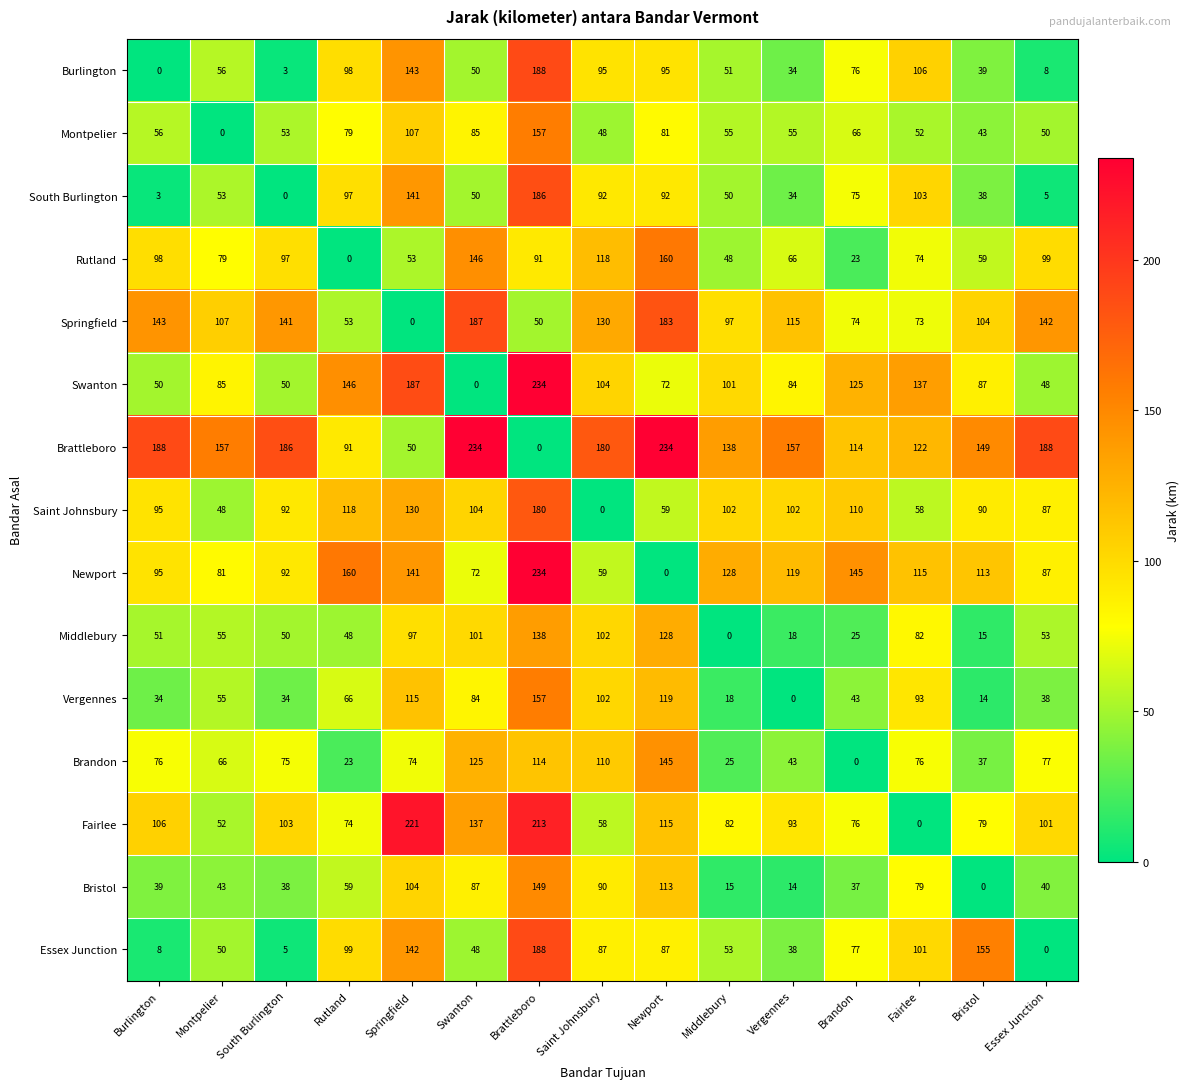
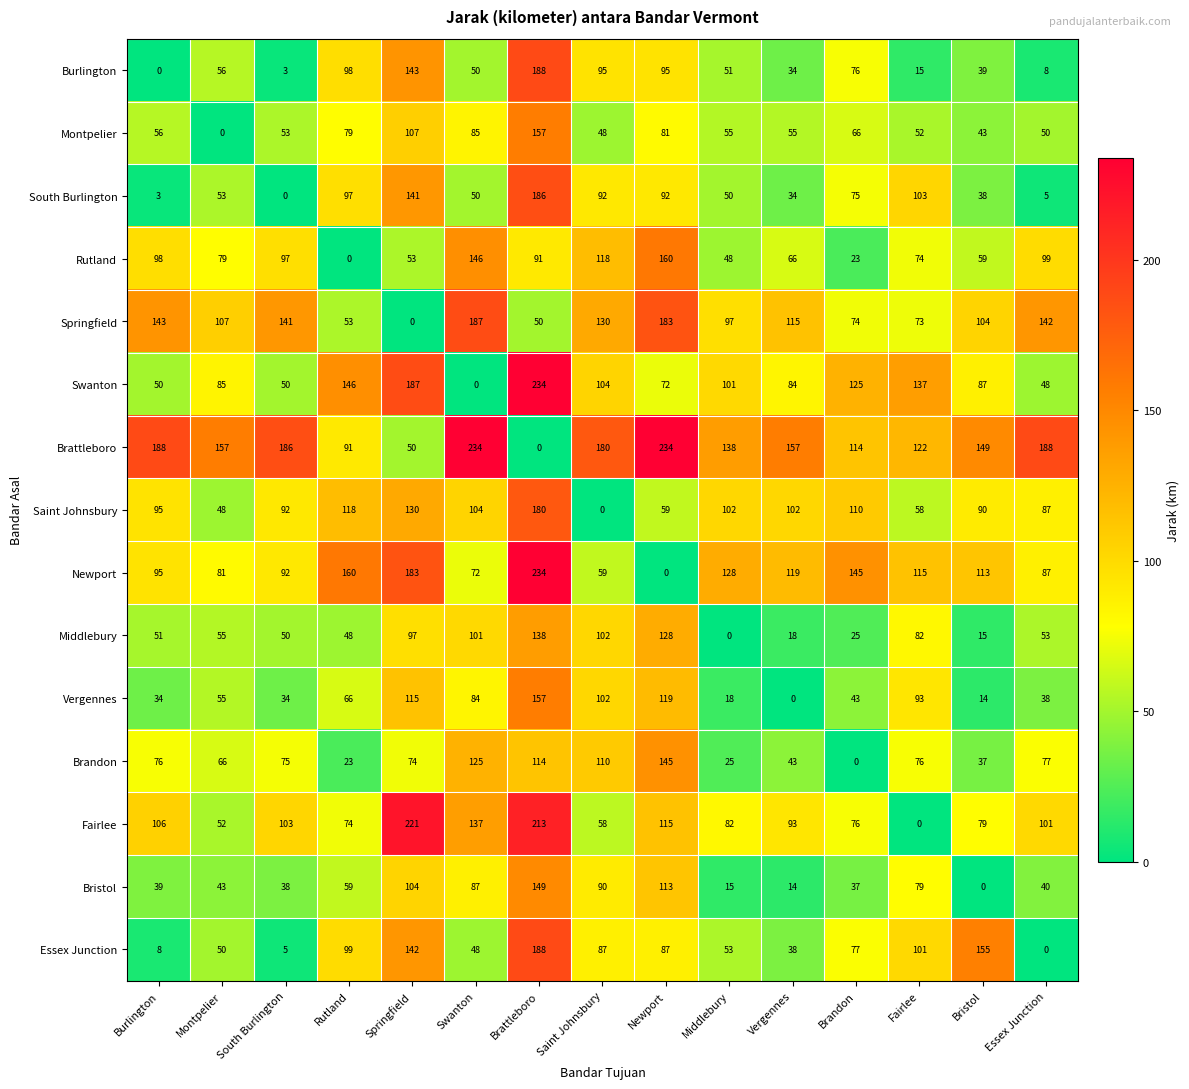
  {
    "Burlington": {
      "Burlington": 0,
      "Montpelier": 56,
      "South Burlington": 3,
      "Rutland": 98,
      "Springfield": 143,
      "Swanton": 50,
      "Brattleboro": 188,
      "Saint Johnsbury": 95,
      "Newport": 95,
      "Middlebury": 51,
      "Vergennes": 34,
      "Brandon": 76,
-     "Fairlee": 106,
+     "Fairlee": 15,
      "Bristol": 39,
      "Essex Junction": 8
    },
    "Newport": {
      "Burlington": 95,
      "Montpelier": 81,
      "South Burlington": 92,
      "Rutland": 160,
-     "Springfield": 141,
+     "Springfield": 183,
      "Swanton": 72,
      "Brattleboro": 234,
      "Saint Johnsbury": 59,
      "Newport": 0,
      "Middlebury": 128,
      "Vergennes": 119,
      "Brandon": 145,
      "Fairlee": 115,
      "Bristol": 113,
      "Essex Junction": 87
    }
  }
